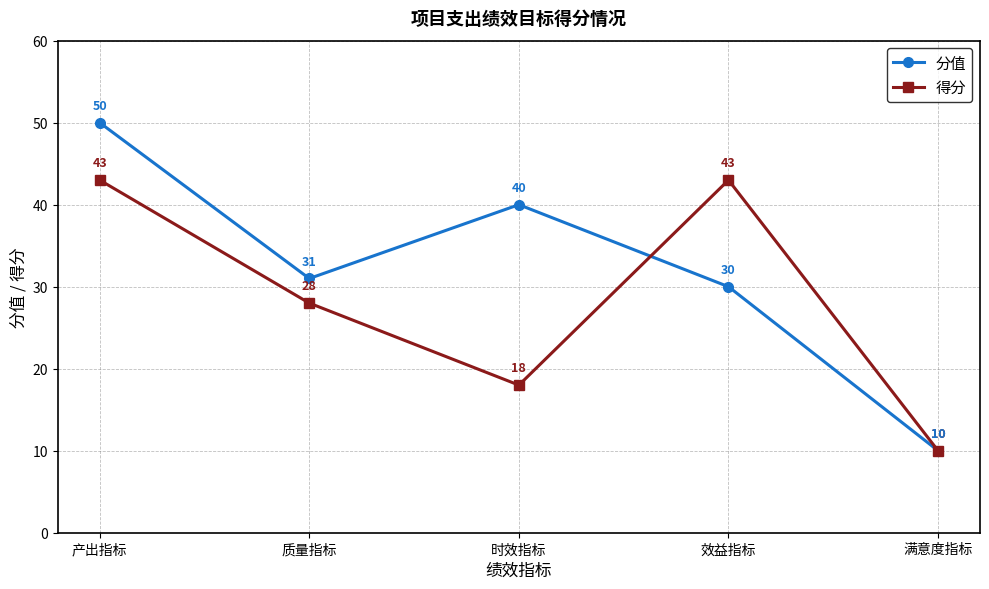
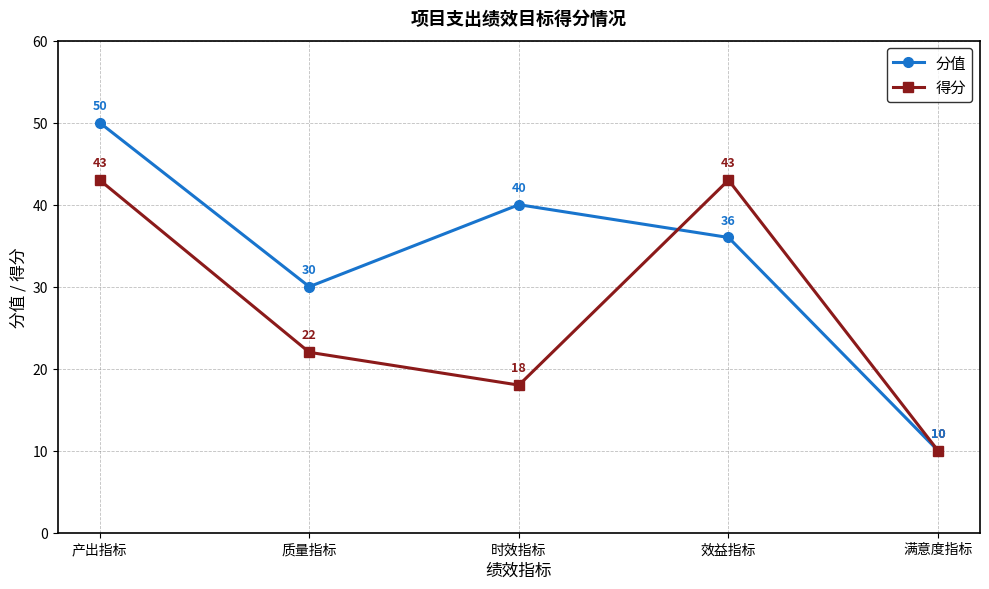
  {
    "分值": {
      "产出指标": 50,
-     "质量指标": 31,
+     "质量指标": 30,
      "时效指标": 40,
-     "效益指标": 30
+     "效益指标": 36
    },
    "得分": {
      "产出指标": 43,
-     "质量指标": 28,
+     "质量指标": 22,
      "时效指标": 18,
      "效益指标": 43
    }
  }
